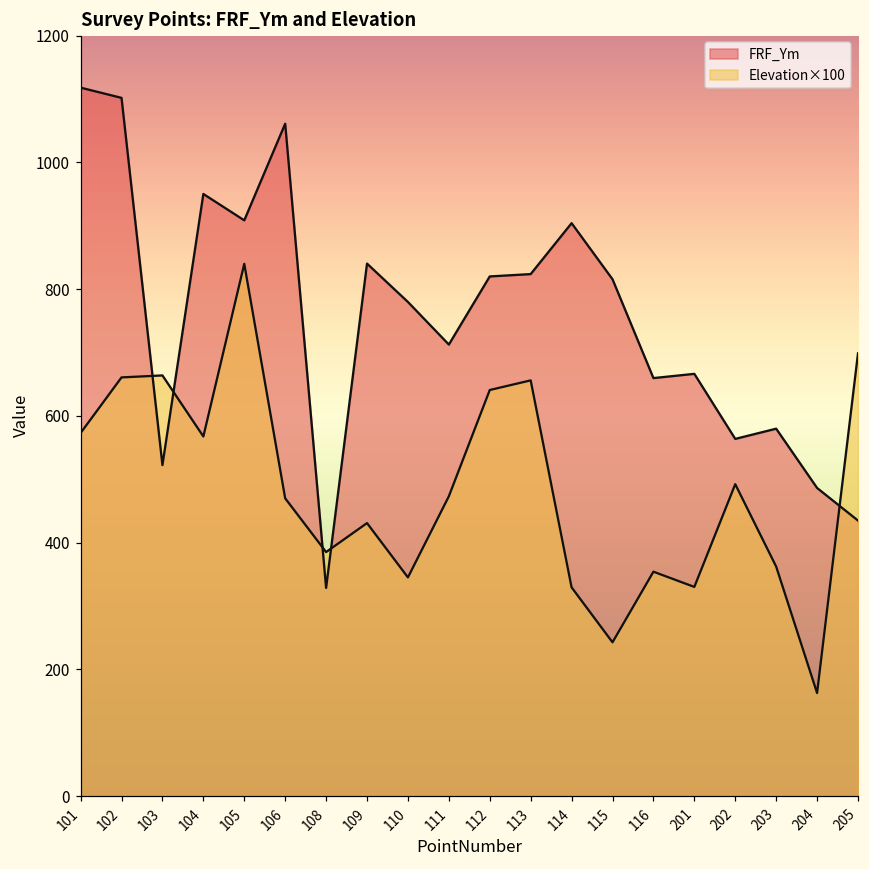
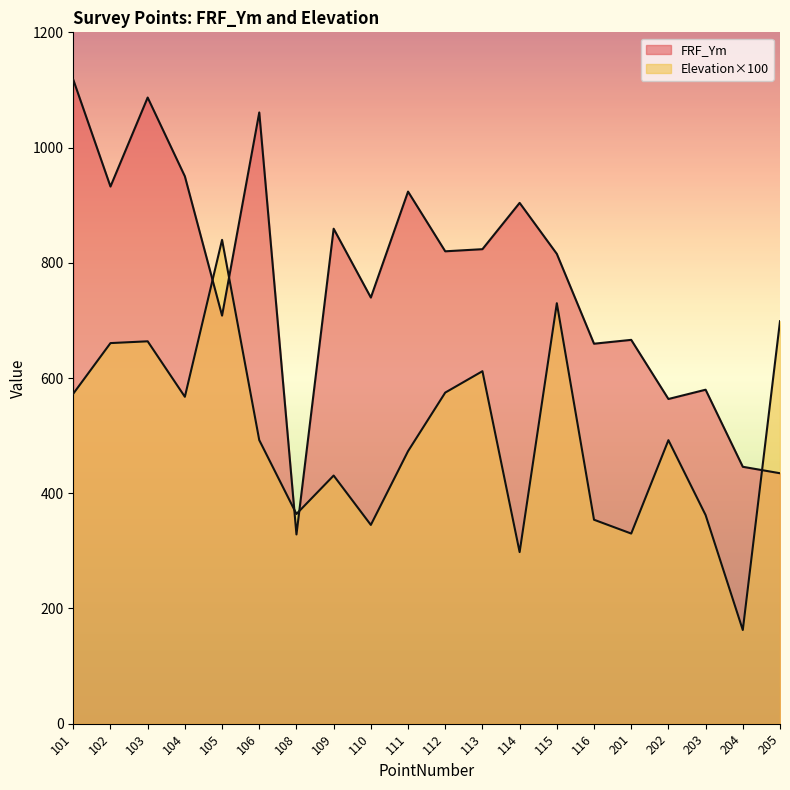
  {
    "FRF_Ym": {
      "101": 1120,
-     "102": 1100,
-     "103": 520,
+     "102": 930,
+     "103": 1090,
      "104": 950,
-     "105": 910,
+     "105": 710,
      "106": 1060,
      "108": 330,
-     "109": 840,
-     "110": 780,
-     "111": 710,
+     "109": 860,
+     "110": 740,
+     "111": 920,
      "112": 820,
      "113": 820,
      "114": 900,
      "115": 820,
      "116": 660,
      "201": 670,
      "202": 560,
      "203": 580,
-     "204": 490,
+     "204": 450,
      "205": 430
    },
    "Elevation×100": {
      "101": 570,
      "102": 660,
      "103": 660,
      "104": 570,
      "105": 840,
-     "106": 470,
-     "108": 390,
+     "106": 490,
+     "108": 360,
      "109": 430,
      "110": 350,
      "111": 470,
-     "112": 640,
-     "113": 660,
-     "114": 330,
-     "115": 240,
+     "112": 570,
+     "113": 610,
+     "114": 300,
+     "115": 730,
      "116": 350,
      "201": 330,
      "202": 490,
      "203": 360,
      "204": 160,
      "205": 700
    }
  }
